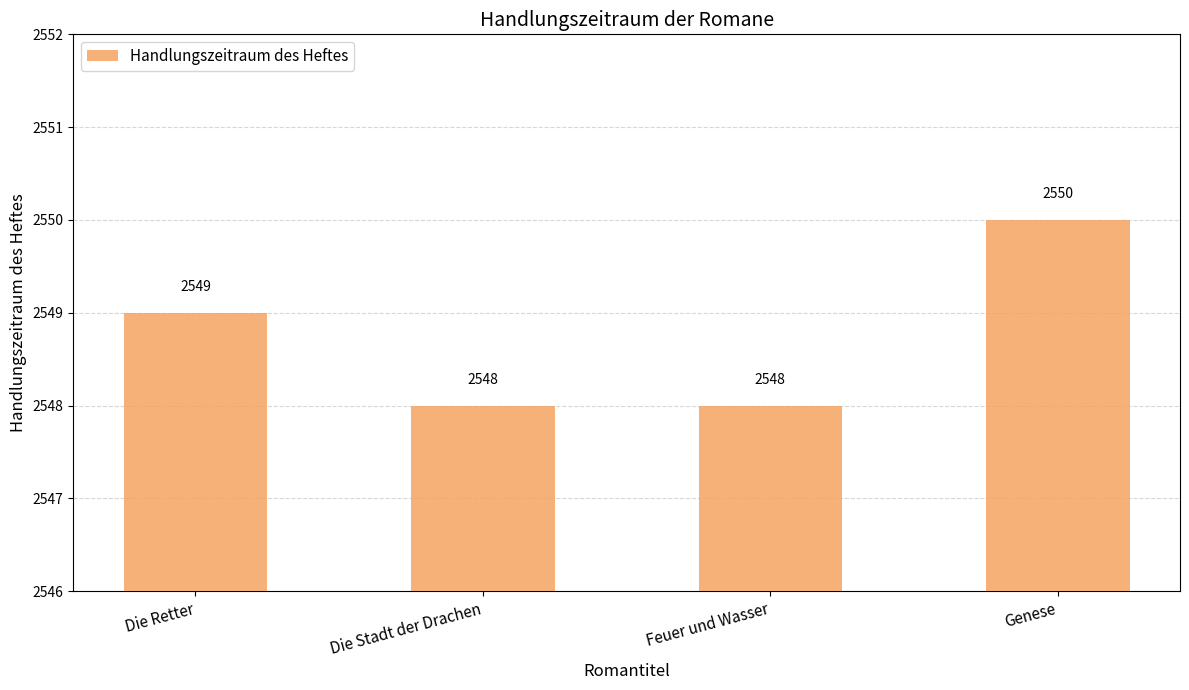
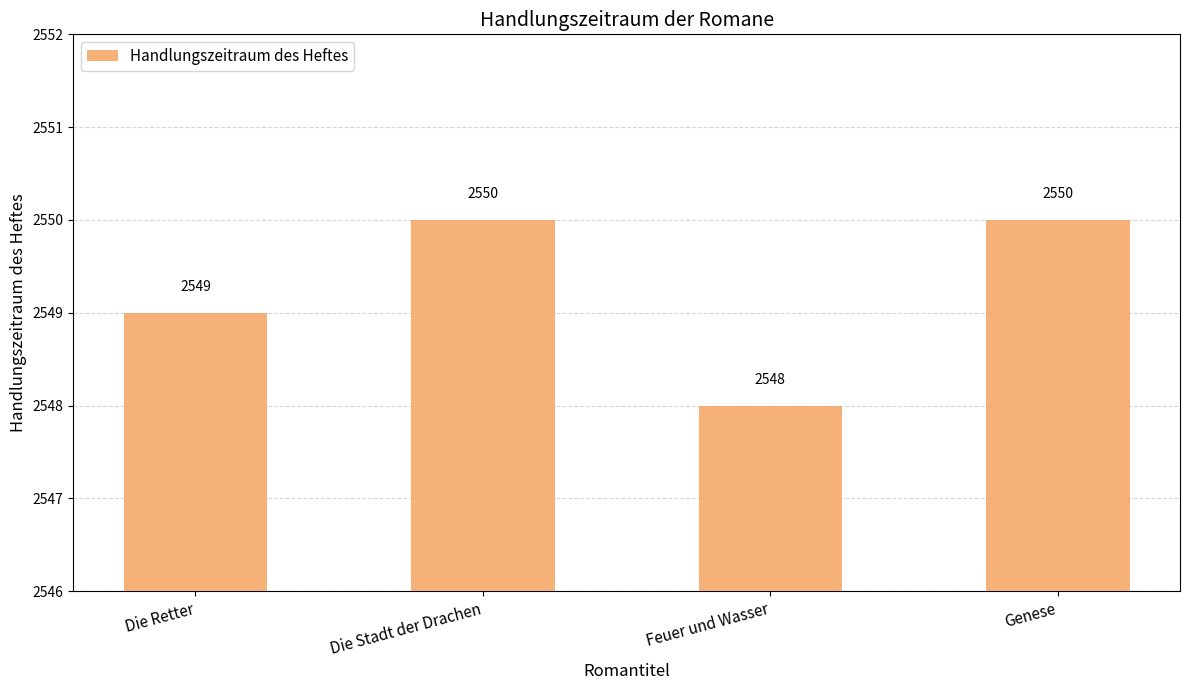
  {
    "Die Retter": 2549,
-   "Die Stadt der Drachen": 2548,
+   "Die Stadt der Drachen": 2550,
    "Feuer und Wasser": 2548,
    "Genese": 2550
  }
